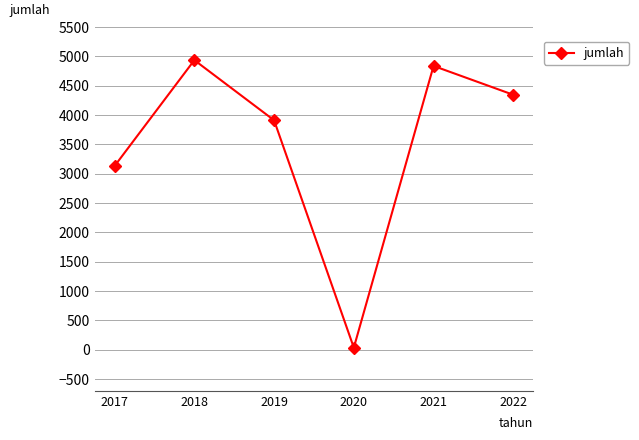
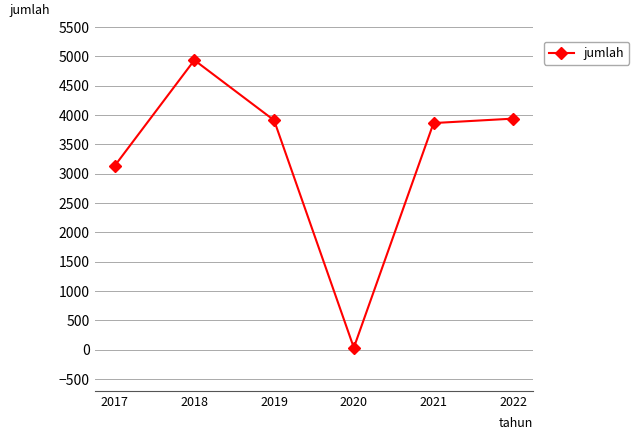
  {
    "2017": 3100,
    "2018": 4900,
    "2019": 3900,
    "2020": 0,
-   "2021": 4800,
-   "2022": 4300
+   "2021": 3900,
+   "2022": 3900
  }
